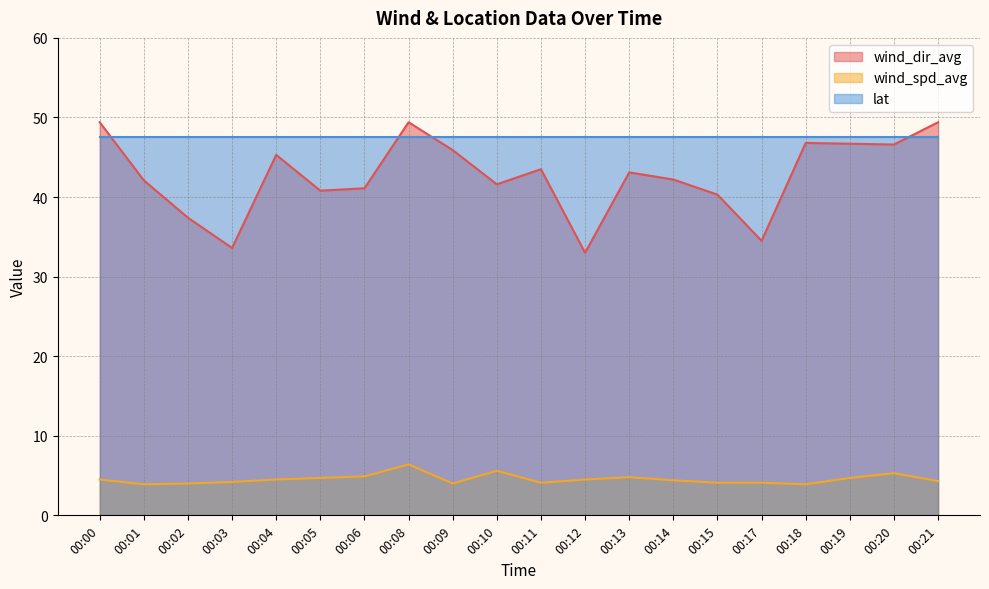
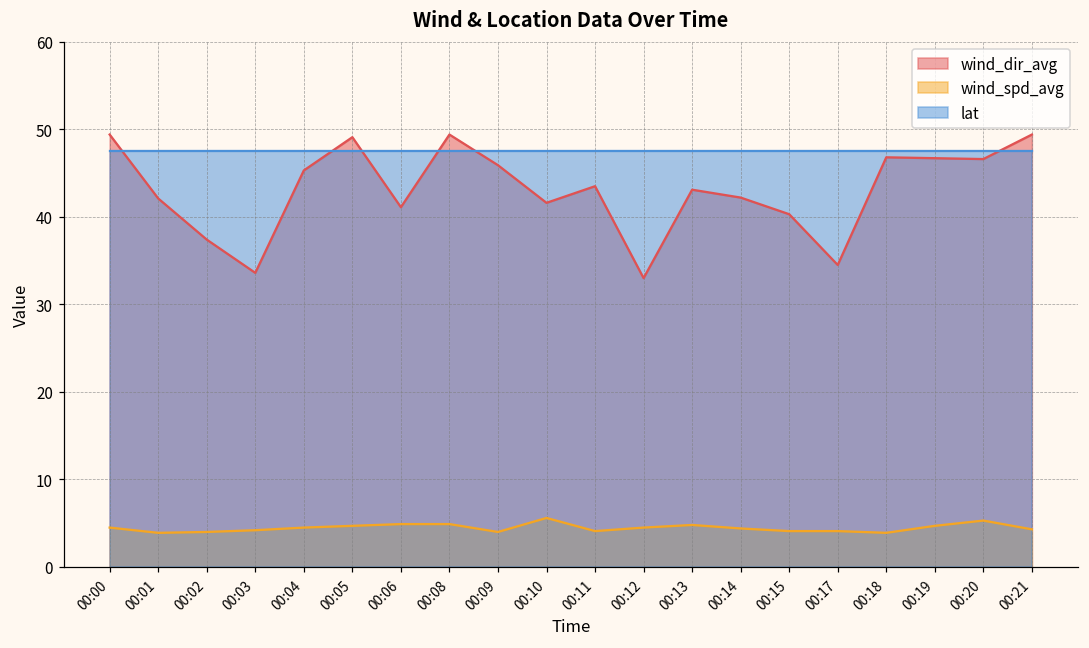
  {
    "wind_dir_avg": {
      "00:00": 49,
      "00:01": 42,
      "00:02": 37,
      "00:03": 34,
      "00:04": 45,
-     "00:05": 41,
+     "00:05": 49,
      "00:06": 41,
      "00:08": 49,
      "00:09": 46,
      "00:10": 42,
      "00:11": 44,
      "00:12": 33,
      "00:13": 43,
      "00:14": 42,
      "00:15": 40,
      "00:17": 35,
      "00:18": 47,
      "00:19": 47,
      "00:20": 47,
      "00:21": 49
    },
    "wind_spd_avg": {
      "00:00": 5,
      "00:01": 4,
      "00:02": 4,
      "00:03": 4,
      "00:04": 5,
      "00:05": 5,
      "00:06": 5,
-     "00:08": 6,
+     "00:08": 5,
      "00:09": 4,
      "00:10": 6,
      "00:11": 4,
      "00:12": 5,
      "00:13": 5,
      "00:14": 4,
      "00:15": 4,
      "00:17": 4,
      "00:18": 4,
      "00:19": 5,
      "00:20": 5,
      "00:21": 4
    },
    "lat": {
      "00:00": 48,
      "00:01": 48,
      "00:02": 48,
      "00:03": 48,
      "00:04": 48,
      "00:05": 48,
      "00:06": 48,
      "00:08": 48,
      "00:09": 48,
      "00:10": 48,
      "00:11": 48,
      "00:12": 48,
      "00:13": 48,
      "00:14": 48,
      "00:15": 48,
      "00:17": 48,
      "00:18": 48,
      "00:19": 48,
      "00:20": 48,
      "00:21": 48
    }
  }
